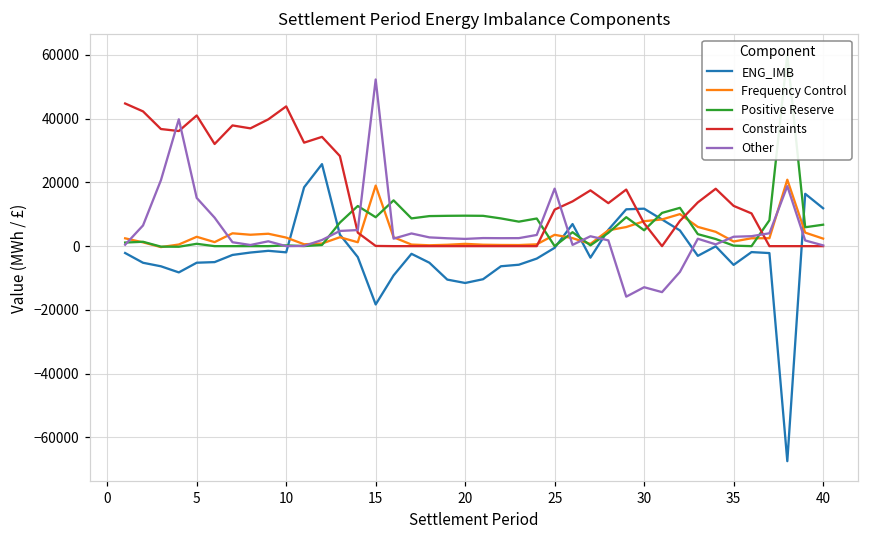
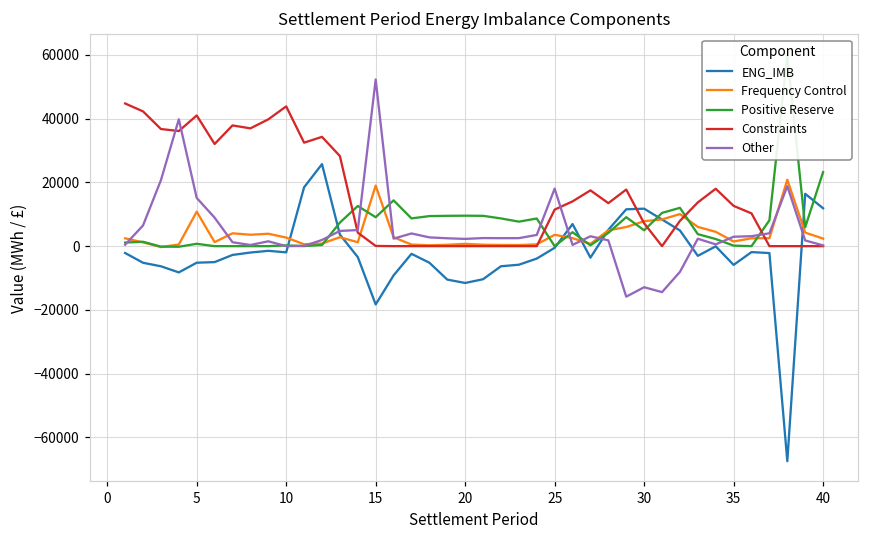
  {
    "ENG_IMB": {
      "5": -5000,
      "10": -2000,
      "15": -18000,
      "20": -12000,
      "30": 12000,
      "35": -6000,
      "40": 12000
    },
    "Frequency Control": {
-     "5": 3000,
+     "5": 11000,
      "10": 3000,
      "15": 19000,
      "25": 4000,
      "35": 1000,
      "40": 2000
    },
    "Positive Reserve": {
      "5": 1000,
      "15": 9000,
      "20": 10000,
      "30": 5000,
      "35": 0,
-     "40": 7000
+     "40": 23000
    },
    "Constraints": {
      "5": 41000,
      "10": 44000,
      "15": 0,
      "25": 11000,
      "35": 13000
    },
    "Other": {
      "5": 15000,
      "15": 52000,
      "20": 2000,
      "25": 18000,
      "30": -13000,
      "35": 3000
    }
  }
